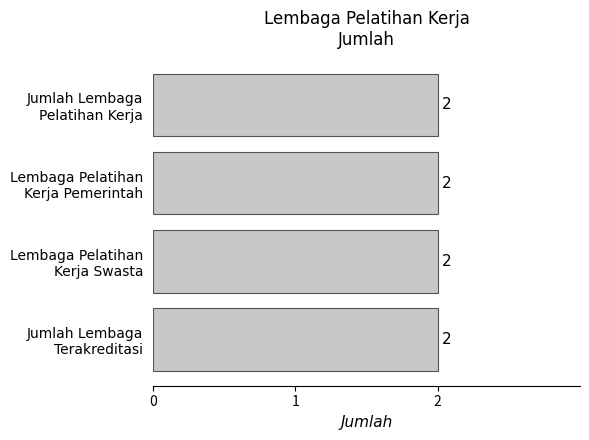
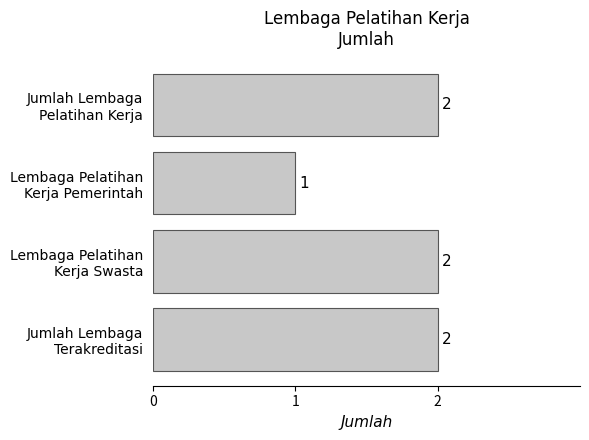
  {
    "Jumlah Lembaga Pelatihan Kerja": 2,
-   "Lembaga Pelatihan Kerja Pemerintah": 2,
+   "Lembaga Pelatihan Kerja Pemerintah": 1,
    "Lembaga Pelatihan Kerja Swasta": 2,
    "Jumlah Lembaga Terakreditasi": 2
  }
